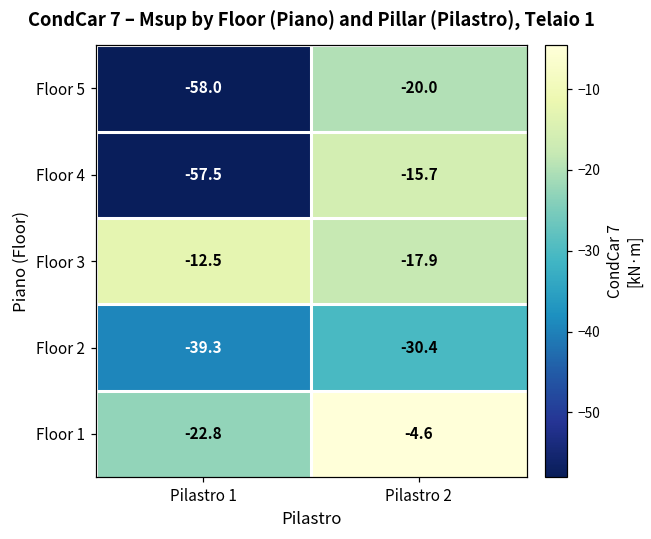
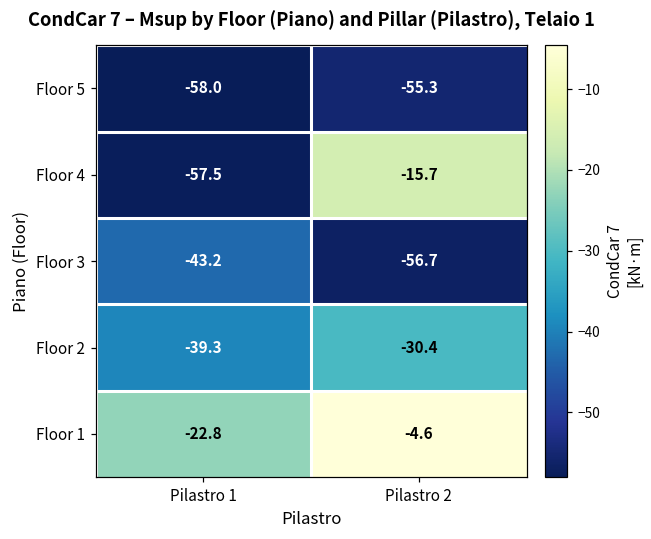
  {
    "Floor 5": {
      "Pilastro 1": -58.0,
-     "Pilastro 2": -20.0
+     "Pilastro 2": -55.3
    },
    "Floor 4": {
      "Pilastro 1": -57.5,
      "Pilastro 2": -15.7
    },
    "Floor 3": {
-     "Pilastro 1": -12.5,
-     "Pilastro 2": -17.9
+     "Pilastro 1": -43.2,
+     "Pilastro 2": -56.7
    },
    "Floor 2": {
      "Pilastro 1": -39.3,
      "Pilastro 2": -30.4
    },
    "Floor 1": {
      "Pilastro 1": -22.8,
      "Pilastro 2": -4.6
    }
  }
